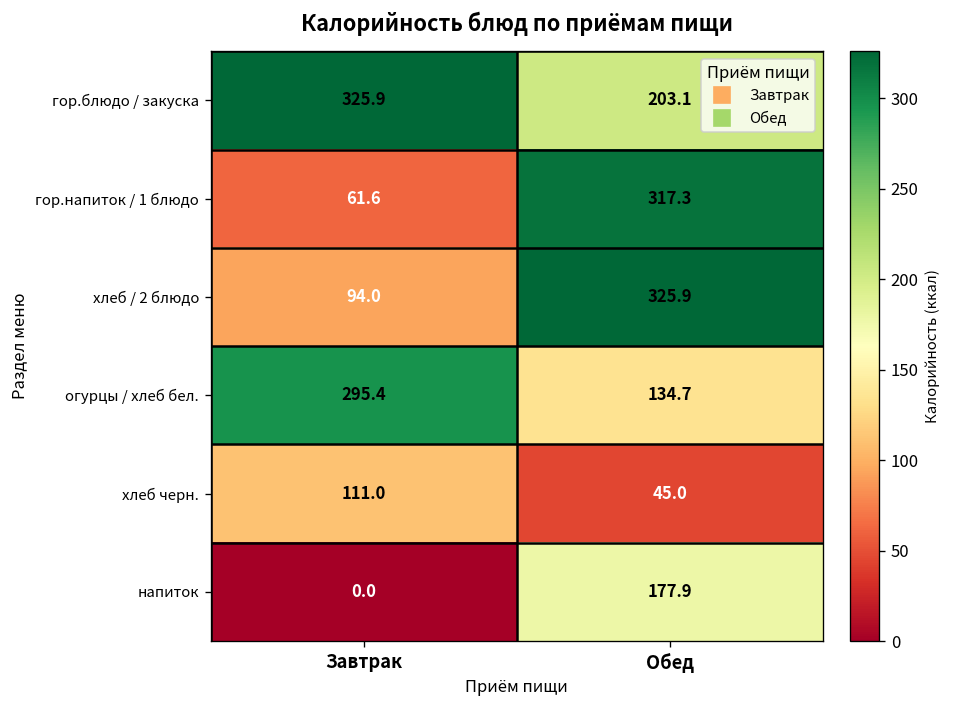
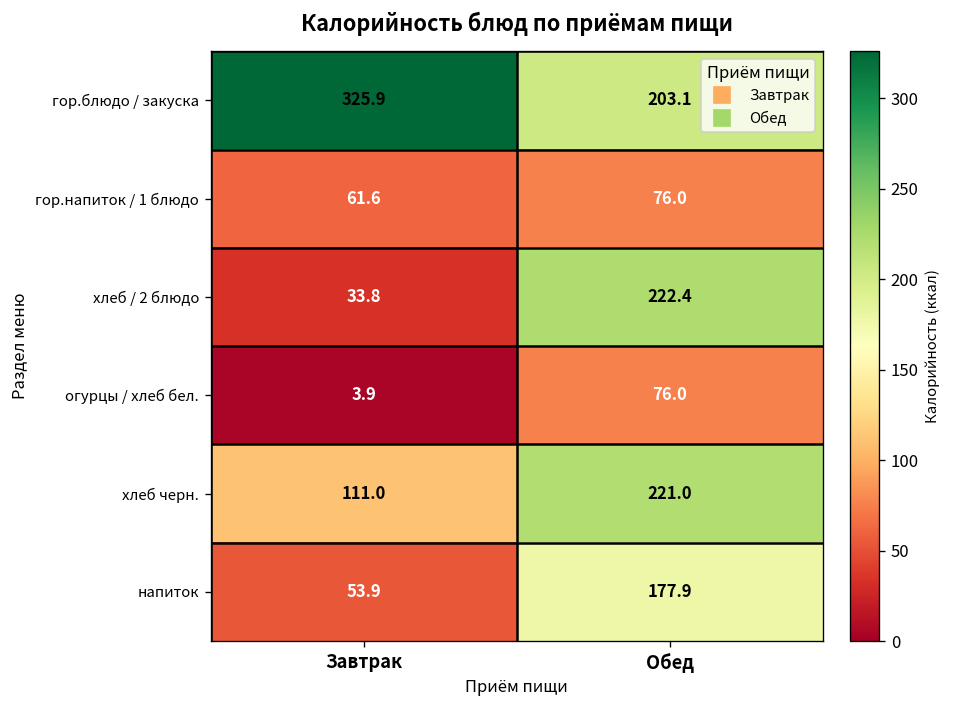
  {
    "гор.блюдо / закуска": {
      "Завтрак": 325.9,
      "Обед": 203.1
    },
    "гор.напиток / 1 блюдо": {
      "Завтрак": 61.6,
-     "Обед": 317.3
+     "Обед": 76.0
    },
    "хлеб / 2 блюдо": {
-     "Завтрак": 94.0,
-     "Обед": 325.9
+     "Завтрак": 33.8,
+     "Обед": 222.4
    },
    "огурцы / хлеб бел.": {
-     "Завтрак": 295.4,
-     "Обед": 134.7
+     "Завтрак": 3.9,
+     "Обед": 76.0
    },
    "хлеб черн.": {
      "Завтрак": 111.0,
-     "Обед": 45.0
+     "Обед": 221.0
    },
    "напиток": {
-     "Завтрак": 0.0,
+     "Завтрак": 53.9,
      "Обед": 177.9
    }
  }
